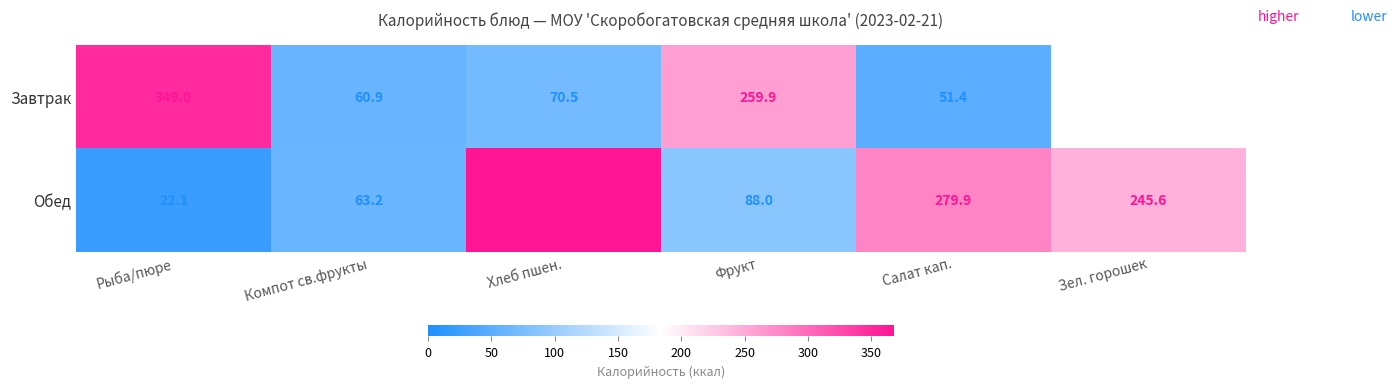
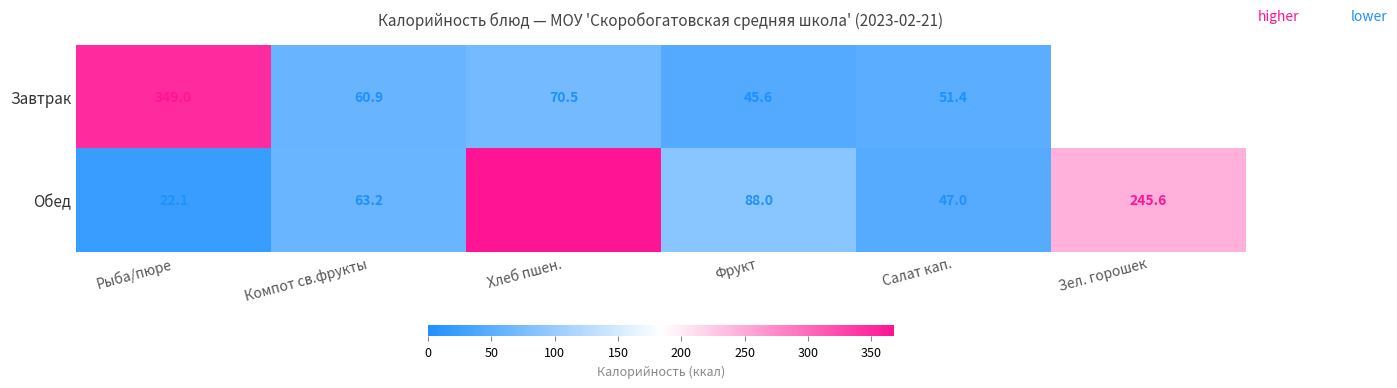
  {
    "Завтрак": {
      "Компот св.фрукты": 60.9,
      "Хлеб пшен.": 70.5,
-     "Фрукт": 259.9,
+     "Фрукт": 45.6,
      "Салат кап.": 51.4
    },
    "Обед": {
      "Компот св.фрукты": 63.2,
      "Фрукт": 88.0,
-     "Салат кап.": 279.9,
+     "Салат кап.": 47.0,
      "Зел. горошек": 245.6
    }
  }
